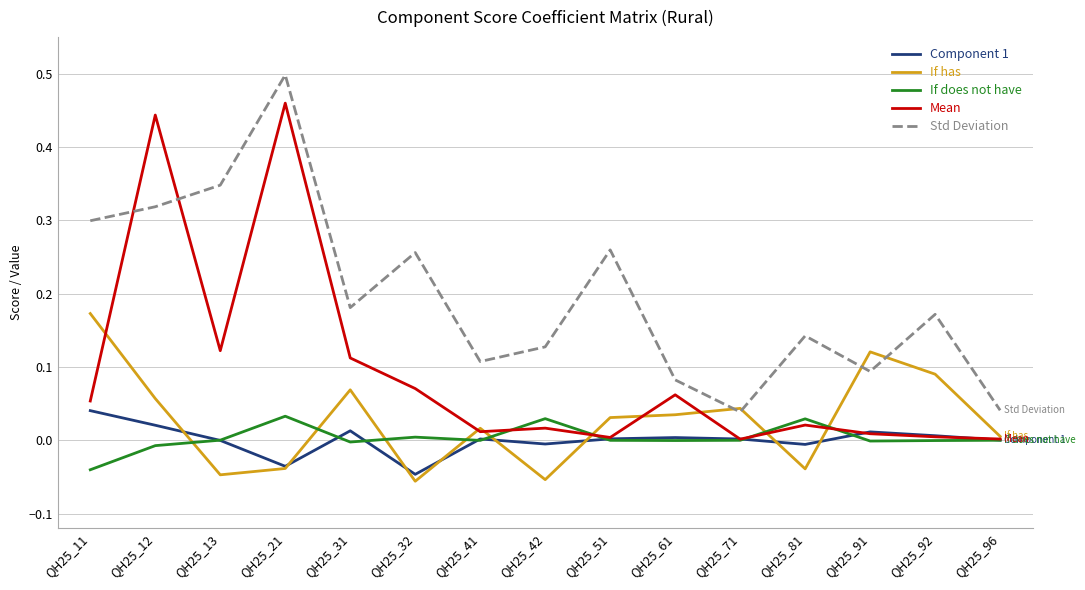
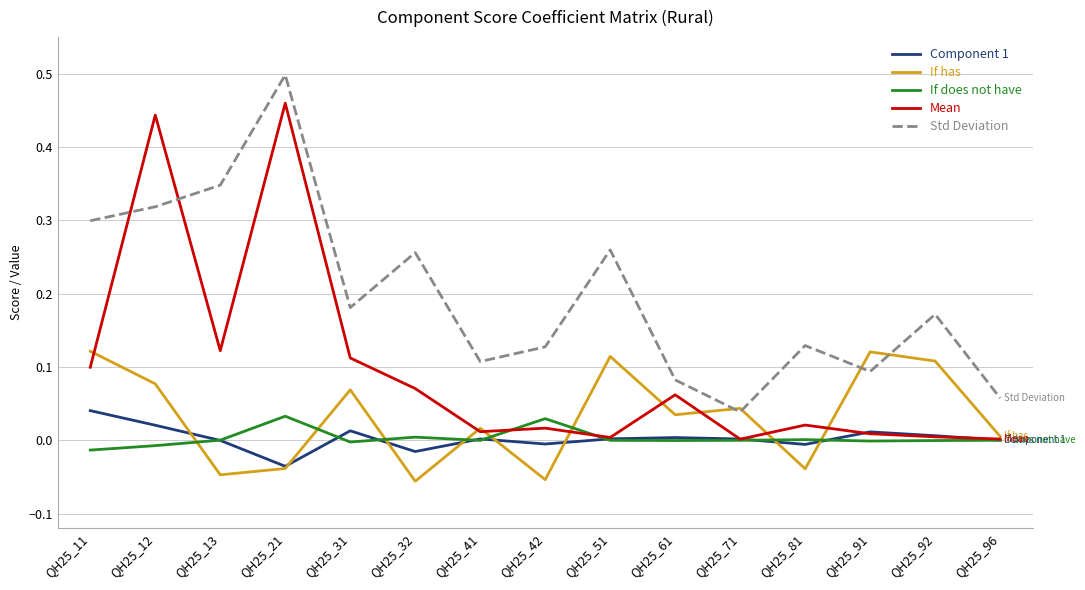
  {
    "Component 1": {
      "QH25_11": 0.04,
      "QH25_12": 0.02,
      "QH25_31": 0.01,
-     "QH25_32": -0.05,
+     "QH25_32": -0.02,
      "QH25_42": -0.01,
      "QH25_61": 0.00,
      "QH25_81": -0.01
    },
    "If has": {
-     "QH25_11": 0.17,
-     "QH25_12": 0.06,
+     "QH25_11": 0.12,
+     "QH25_12": 0.08,
      "QH25_13": -0.05,
      "QH25_31": 0.07,
      "QH25_32": -0.06,
      "QH25_41": 0.02,
      "QH25_42": -0.05,
-     "QH25_51": 0.03,
+     "QH25_51": 0.11,
      "QH25_61": 0.03,
      "QH25_71": 0.04,
      "QH25_81": -0.04,
      "QH25_91": 0.12,
-     "QH25_92": 0.09
+     "QH25_92": 0.11
    },
    "If does not have": {
-     "QH25_11": -0.04,
+     "QH25_11": -0.01,
      "QH25_12": -0.01,
      "QH25_21": 0.03,
      "QH25_31": 0.00,
      "QH25_32": 0.00,
      "QH25_42": 0.03,
      "QH25_61": 0.00,
-     "QH25_81": 0.03,
+     "QH25_81": 0.00,
      "QH25_91": 0.00,
      "QH25_92": 0.00
    },
    "Mean": {
-     "QH25_11": 0.05,
+     "QH25_11": 0.10,
      "QH25_12": 0.44,
      "QH25_13": 0.12,
      "QH25_21": 0.46,
      "QH25_31": 0.11,
      "QH25_32": 0.07,
      "QH25_41": 0.01,
      "QH25_42": 0.02,
      "QH25_61": 0.06,
      "QH25_81": 0.02
    },
    "Std Deviation": {
      "QH25_11": 0.30,
      "QH25_12": 0.32,
      "QH25_13": 0.35,
      "QH25_21": 0.50,
      "QH25_31": 0.18,
      "QH25_32": 0.26,
      "QH25_41": 0.11,
      "QH25_42": 0.13,
      "QH25_51": 0.26,
      "QH25_61": 0.08,
      "QH25_71": 0.04,
-     "QH25_81": 0.14,
+     "QH25_81": 0.13,
      "QH25_91": 0.09,
      "QH25_92": 0.17,
-     "QH25_96": 0.04
+     "QH25_96": 0.06
    }
  }
